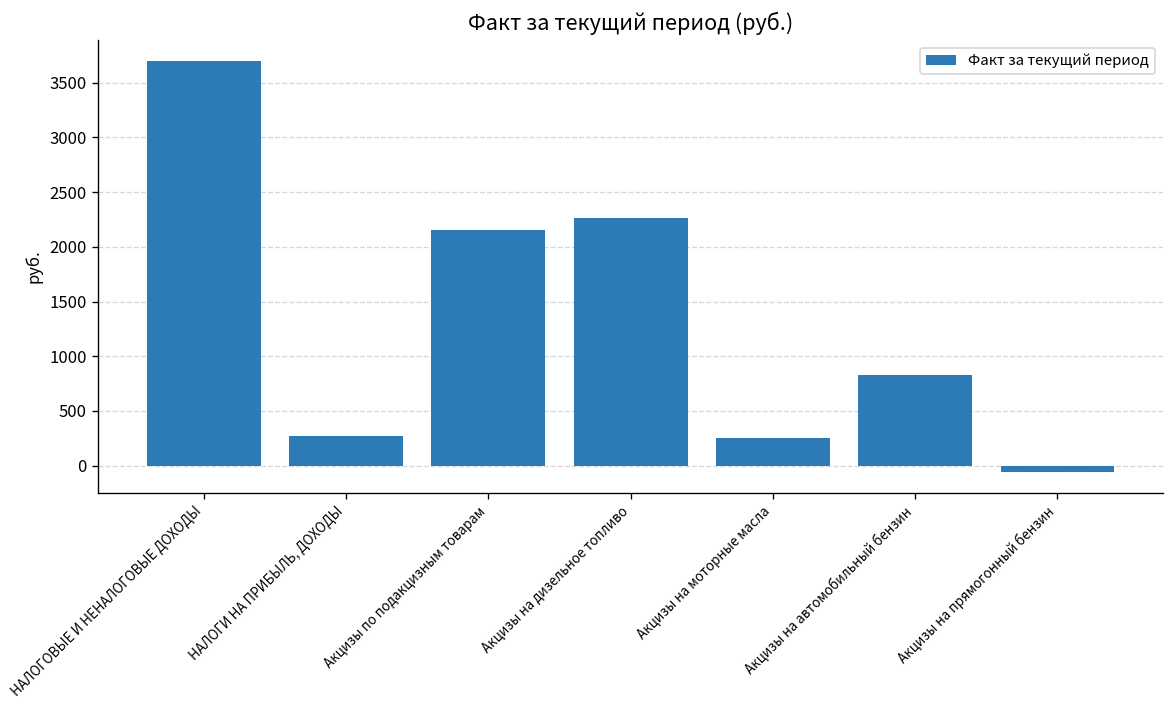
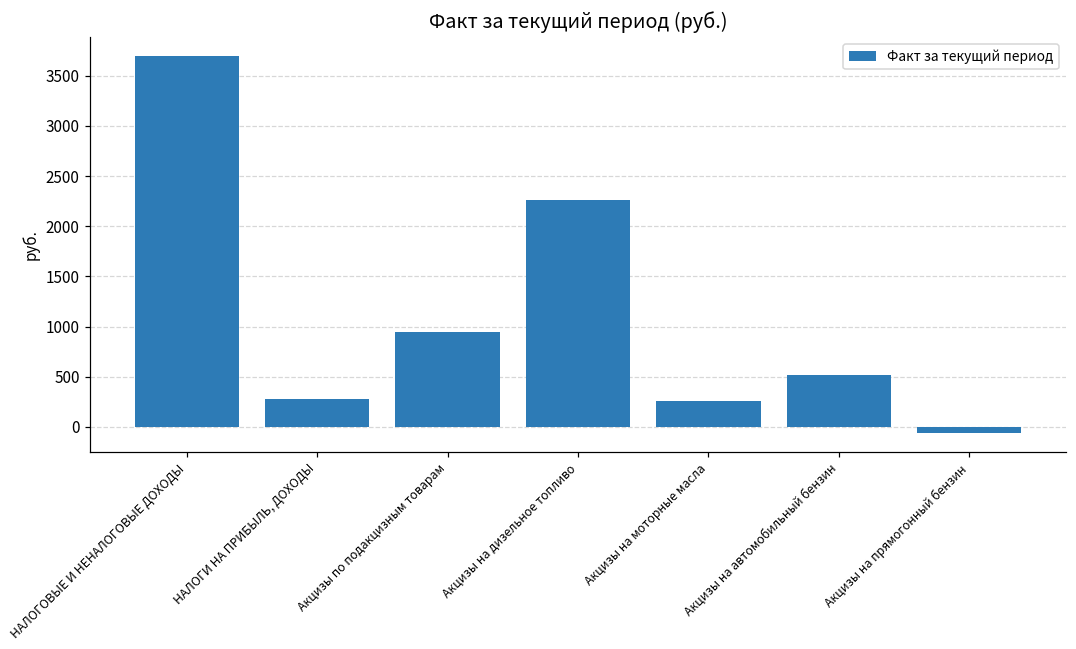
  {
    "НАЛОГОВЫЕ И НЕНАЛОГОВЫЕ ДОХОДЫ": 3700,
    "НАЛОГИ НА ПРИБЫЛЬ, ДОХОДЫ": 300,
-   "Акцизы по подакцизным товарам": 2200,
+   "Акцизы по подакцизным товарам": 900,
    "Акцизы на дизельное топливо": 2300,
    "Акцизы на моторные масла": 300,
-   "Акцизы на автомобильный бензин": 800,
+   "Акцизы на автомобильный бензин": 500,
    "Акцизы на прямогонный бензин": -100
  }
